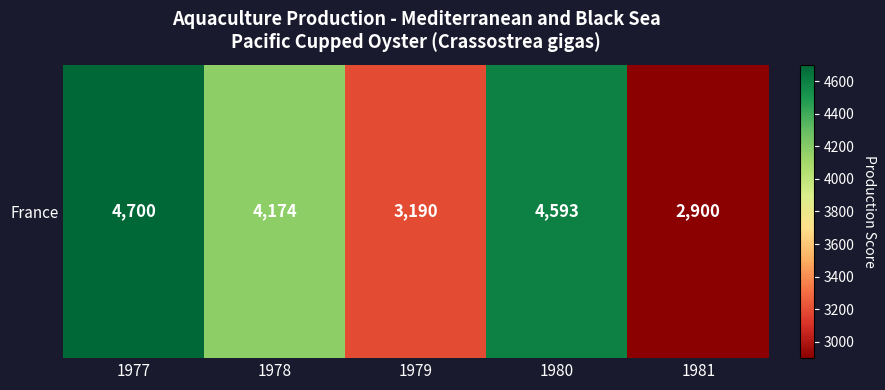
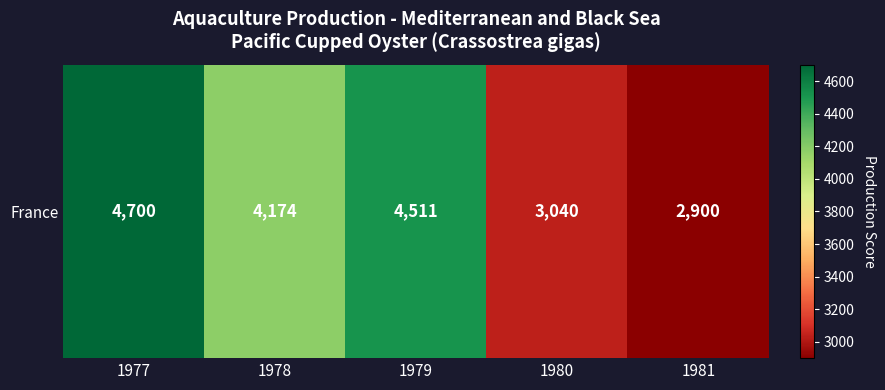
  {
    "France": {
      "1977": "4,700",
      "1978": "4,174",
-     "1979": "3,190",
-     "1980": "4,593",
+     "1979": "4,511",
+     "1980": "3,040",
      "1981": "2,900"
    }
  }
